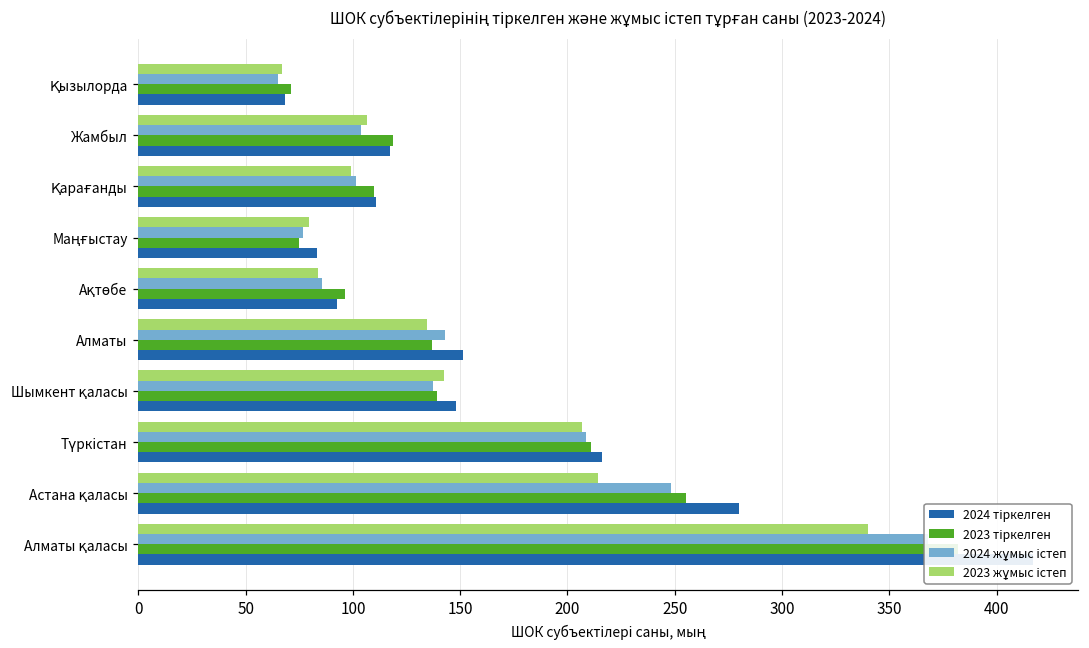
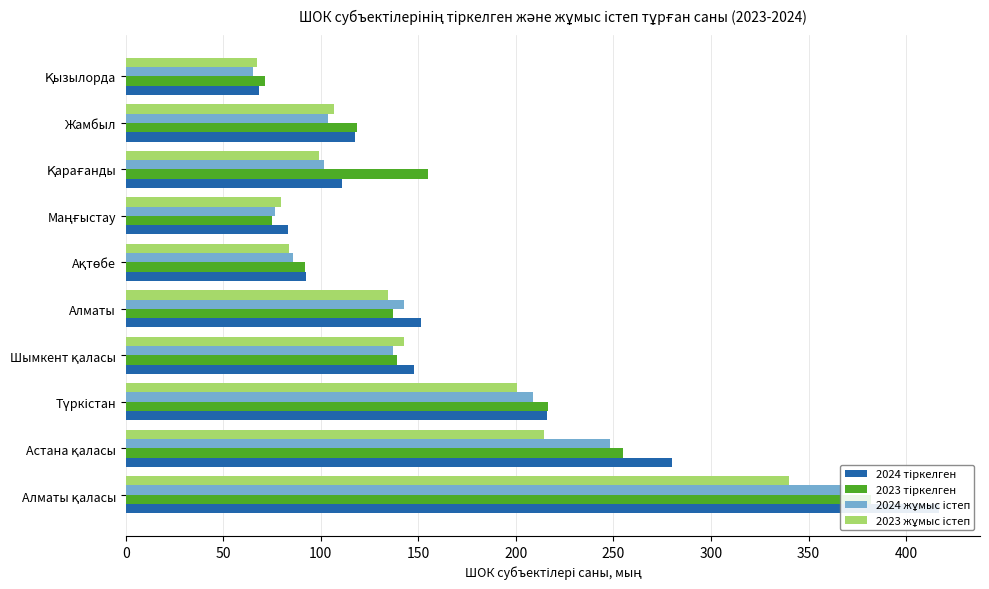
  {
    "2024 тіркелген": {
      "Қызылорда": 68,
      "Жамбыл": 117,
      "Қарағанды": 111,
      "Маңғыстау": 83,
      "Ақтөбе": 92,
      "Алматы": 151,
      "Шымкент қаласы": 148,
      "Түркістан": 216,
      "Астана қаласы": 280
    },
    "2023 тіркелген": {
      "Қызылорда": 71,
      "Жамбыл": 119,
-     "Қарағанды": 110,
+     "Қарағанды": 155,
      "Маңғыстау": 75,
-     "Ақтөбе": 96,
+     "Ақтөбе": 92,
      "Алматы": 137,
      "Шымкент қаласы": 139,
-     "Түркістан": 211,
+     "Түркістан": 216,
      "Астана қаласы": 255
    },
    "2024 жұмыс істеп": {
      "Қызылорда": 65,
      "Жамбыл": 104,
      "Қарағанды": 102,
      "Маңғыстау": 77,
      "Ақтөбе": 86,
      "Алматы": 143,
      "Шымкент қаласы": 137,
      "Түркістан": 209,
      "Астана қаласы": 248
    },
    "2023 жұмыс істеп": {
      "Қызылорда": 67,
      "Жамбыл": 107,
      "Қарағанды": 99,
      "Маңғыстау": 80,
      "Ақтөбе": 84,
      "Алматы": 135,
      "Шымкент қаласы": 143,
-     "Түркістан": 207,
+     "Түркістан": 200,
      "Астана қаласы": 214,
      "Алматы қаласы": 340
    }
  }
